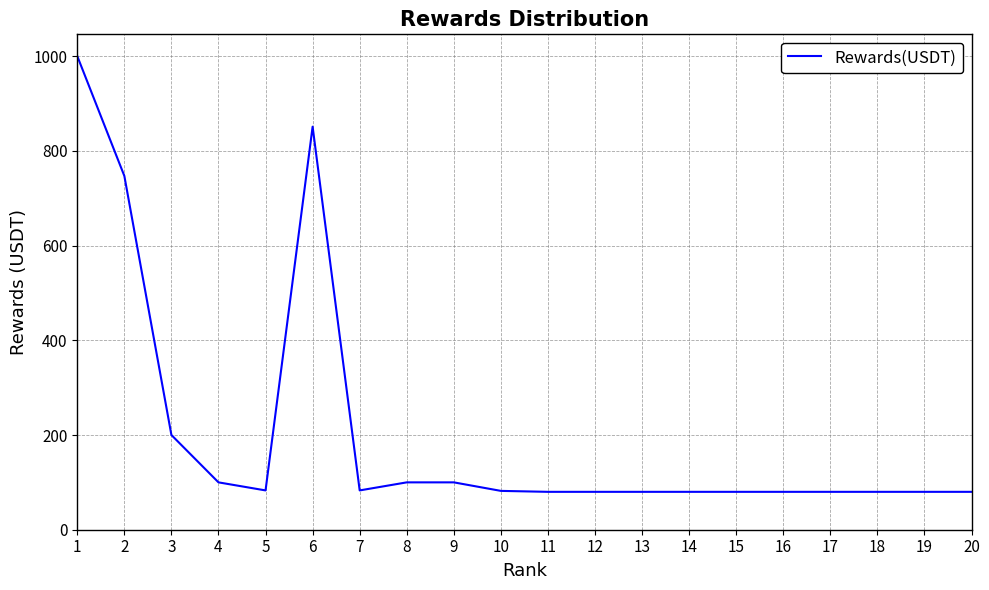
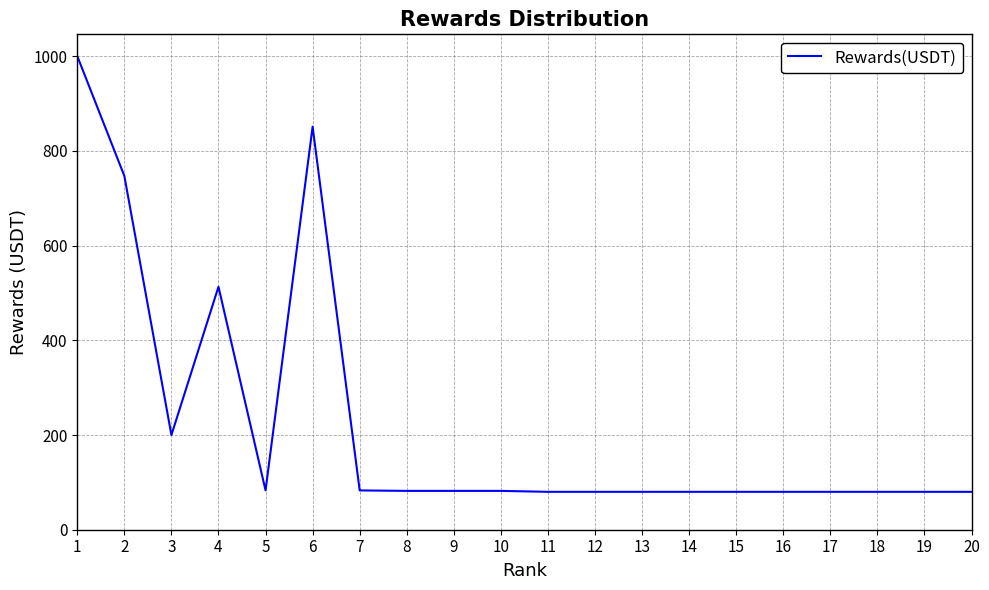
  {
    "1": 1000,
    "2": 750,
    "3": 200,
-   "4": 100,
+   "4": 510,
    "5": 80,
    "6": 850,
    "7": 80,
-   "8": 100,
-   "9": 100,
+   "8": 80,
+   "9": 80,
    "10": 80,
    "11": 80,
    "12": 80,
    "13": 80,
    "14": 80,
    "15": 80,
    "16": 80,
    "17": 80,
    "18": 80,
    "19": 80,
    "20": 80
  }
